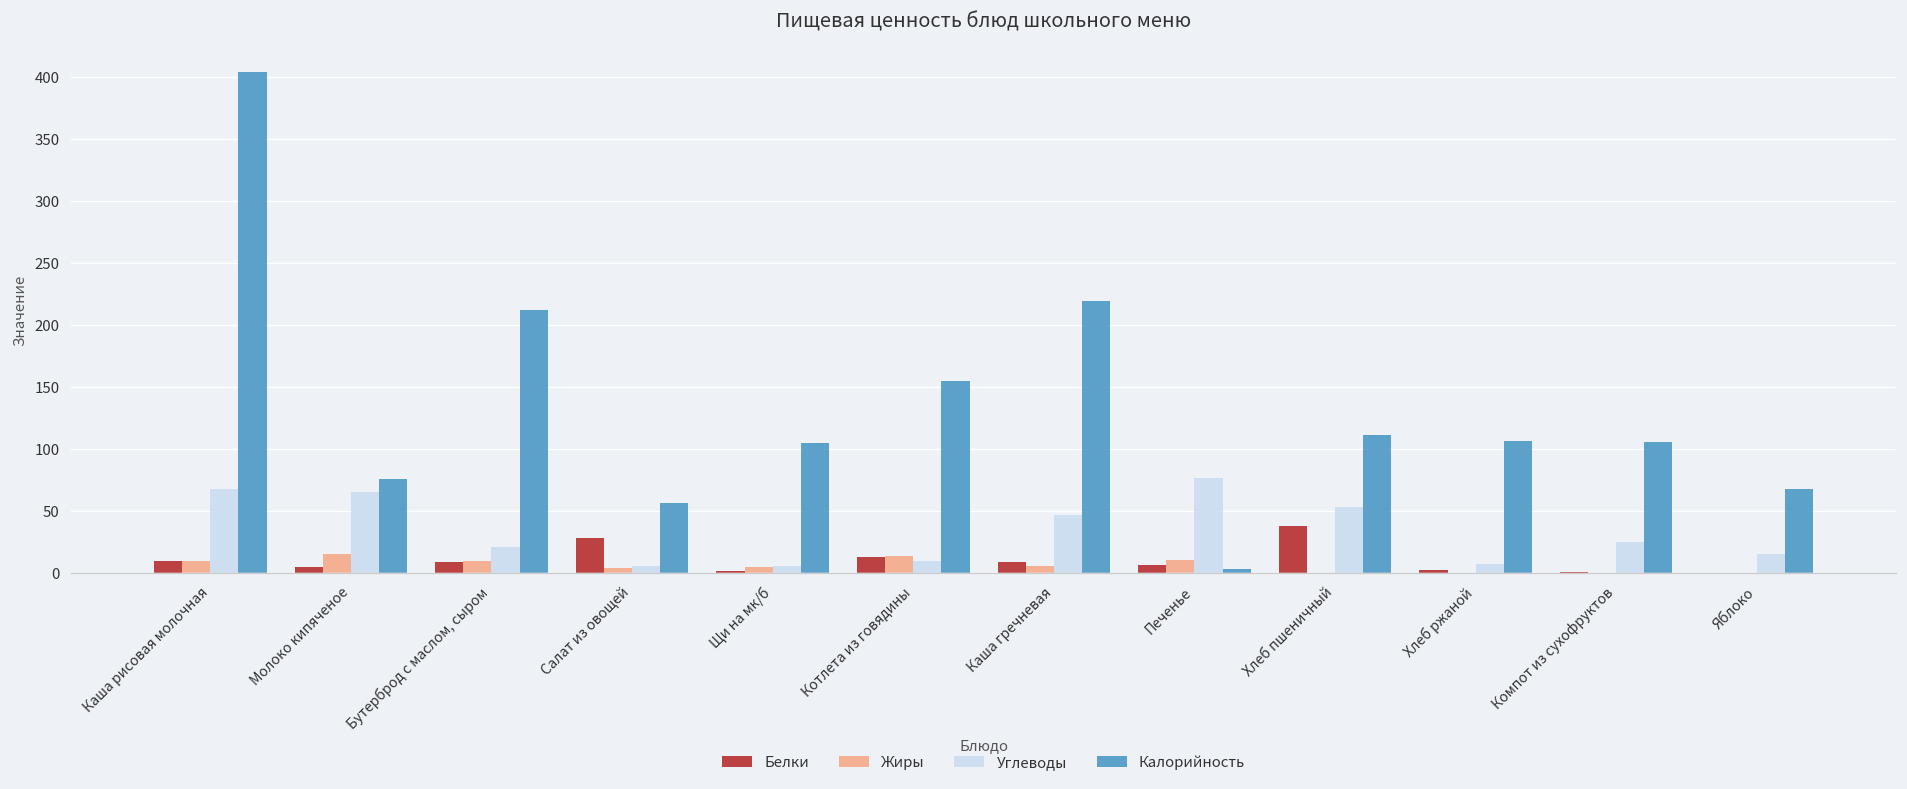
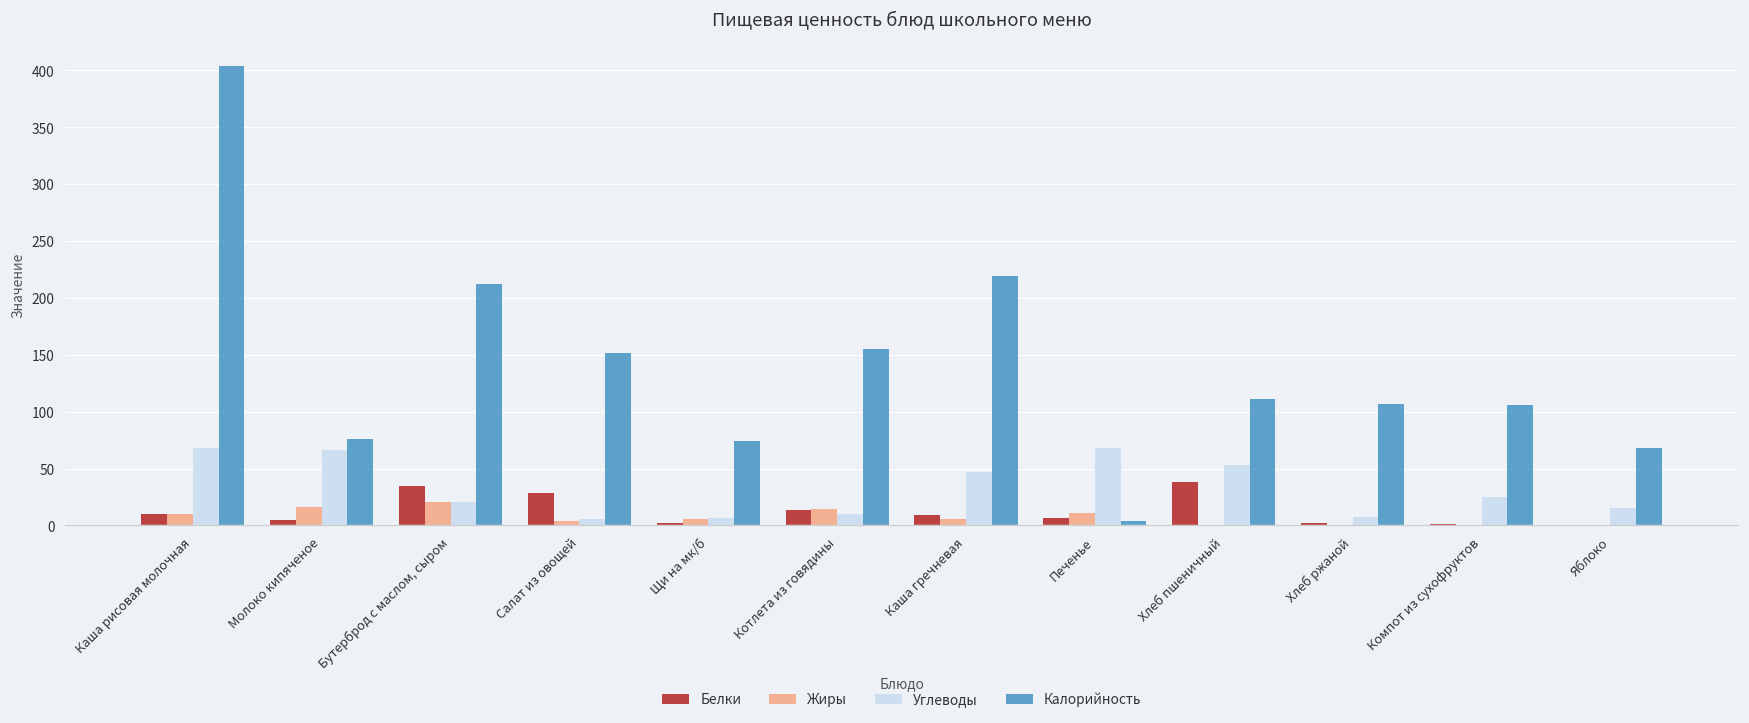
  {
    "Белки": {
      "Каша рисовая молочная": 10,
      "Молоко кипяченое": 5,
-     "Бутерброд с маслом, сыром": 9,
+     "Бутерброд с маслом, сыром": 35,
      "Салат из овощей": 28,
      "Котлета из говядины": 13,
      "Каша гречневая": 9,
      "Печенье": 7,
      "Хлеб пшеничный": 38,
      "Хлеб ржаной": 3,
      "Яблоко": 0
    },
    "Жиры": {
      "Каша рисовая молочная": 10,
      "Молоко кипяченое": 16,
-     "Бутерброд с маслом, сыром": 10,
+     "Бутерброд с маслом, сыром": 21,
      "Салат из овощей": 4,
      "Щи на мк/б": 5,
      "Котлета из говядины": 14,
      "Каша гречневая": 6,
      "Печенье": 11,
      "Компот из сухофруктов": 0
    },
    "Углеводы": {
      "Каша рисовая молочная": 68,
      "Молоко кипяченое": 66,
      "Бутерброд с маслом, сыром": 21,
      "Салат из овощей": 6,
      "Щи на мк/б": 6,
      "Котлета из говядины": 10,
      "Каша гречневая": 47,
-     "Печенье": 77,
+     "Печенье": 68,
      "Хлеб пшеничный": 53,
      "Хлеб ржаной": 7,
      "Компот из сухофруктов": 25,
      "Яблоко": 16
    },
    "Калорийность": {
      "Каша рисовая молочная": 404,
      "Молоко кипяченое": 76,
      "Бутерброд с маслом, сыром": 212,
-     "Салат из овощей": 57,
-     "Щи на мк/б": 105,
+     "Салат из овощей": 151,
+     "Щи на мк/б": 75,
      "Котлета из говядины": 155,
      "Каша гречневая": 220,
      "Печенье": 4,
      "Хлеб пшеничный": 112,
      "Хлеб ржаной": 107,
      "Компот из сухофруктов": 106,
      "Яблоко": 68
    }
  }
